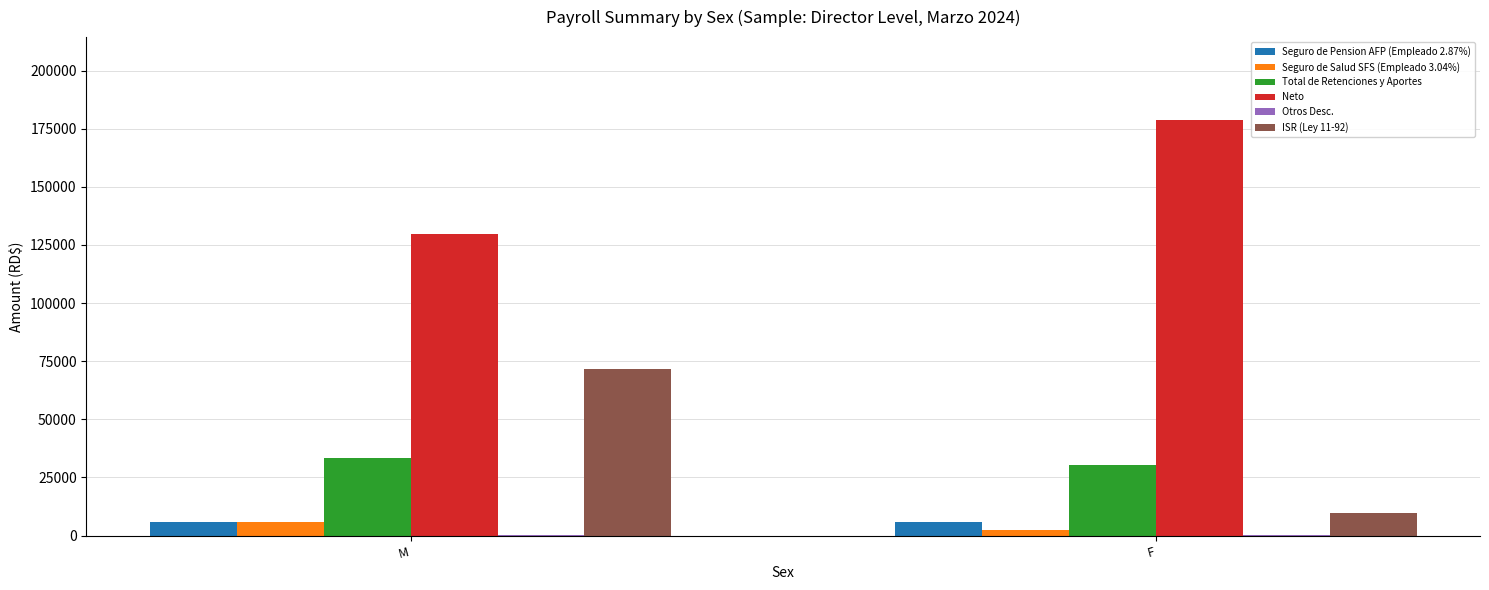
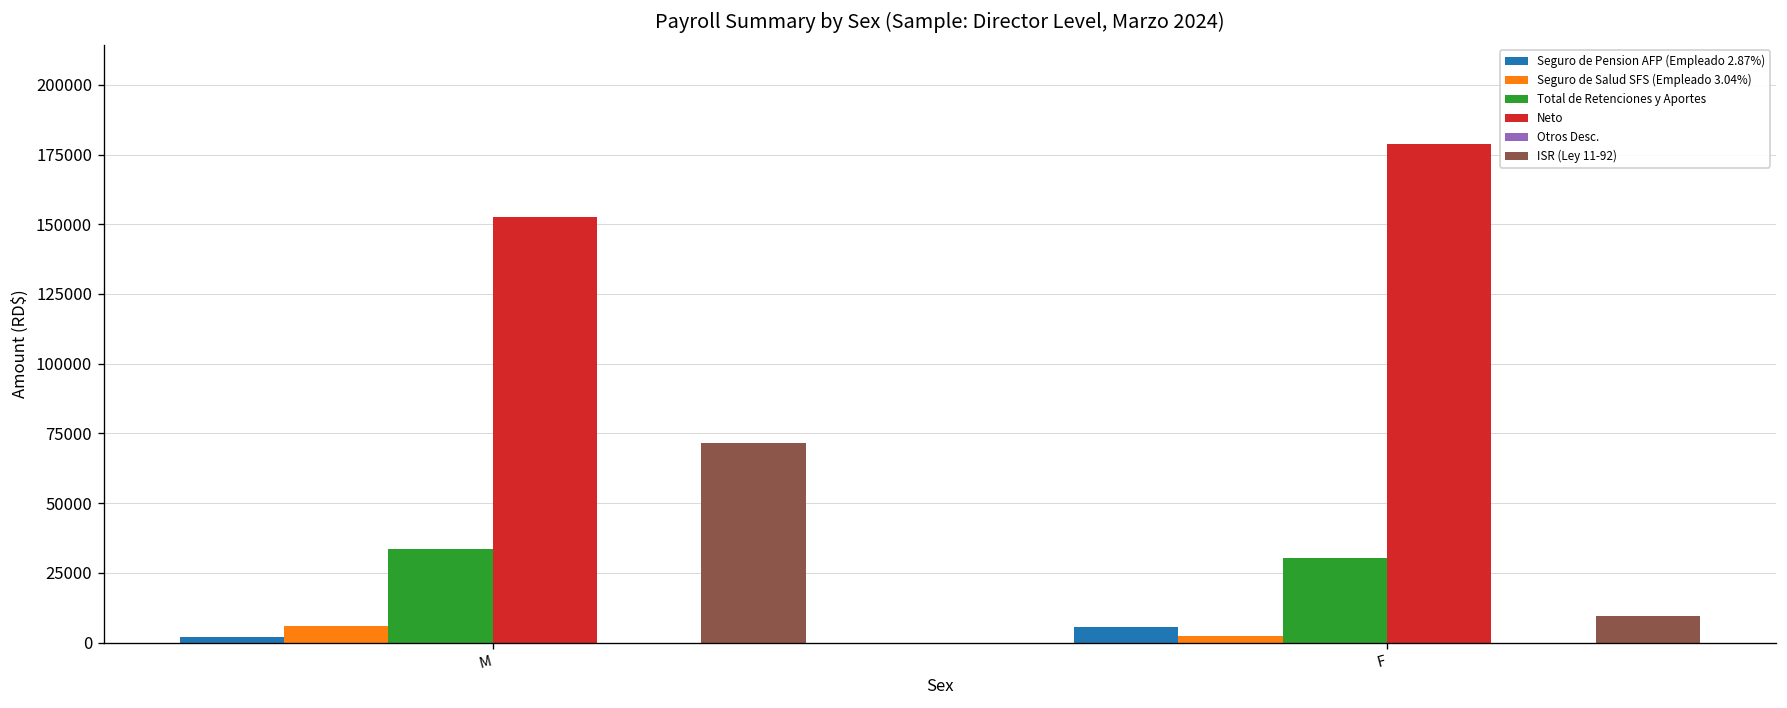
  {
    "Seguro de Pension AFP (Empleado 2.87%)": {
-     "M": 6000,
+     "M": 2000,
      "F": 6000
    },
    "Seguro de Salud SFS (Empleado 3.04%)": {
      "M": 6000,
      "F": 2000
    },
    "Total de Retenciones y Aportes": {
      "M": 33000,
      "F": 30000
    },
    "Neto": {
-     "M": 130000,
+     "M": 153000,
      "F": 179000
    },
    "ISR (Ley 11-92)": {
      "M": 71000,
      "F": 10000
    }
  }
